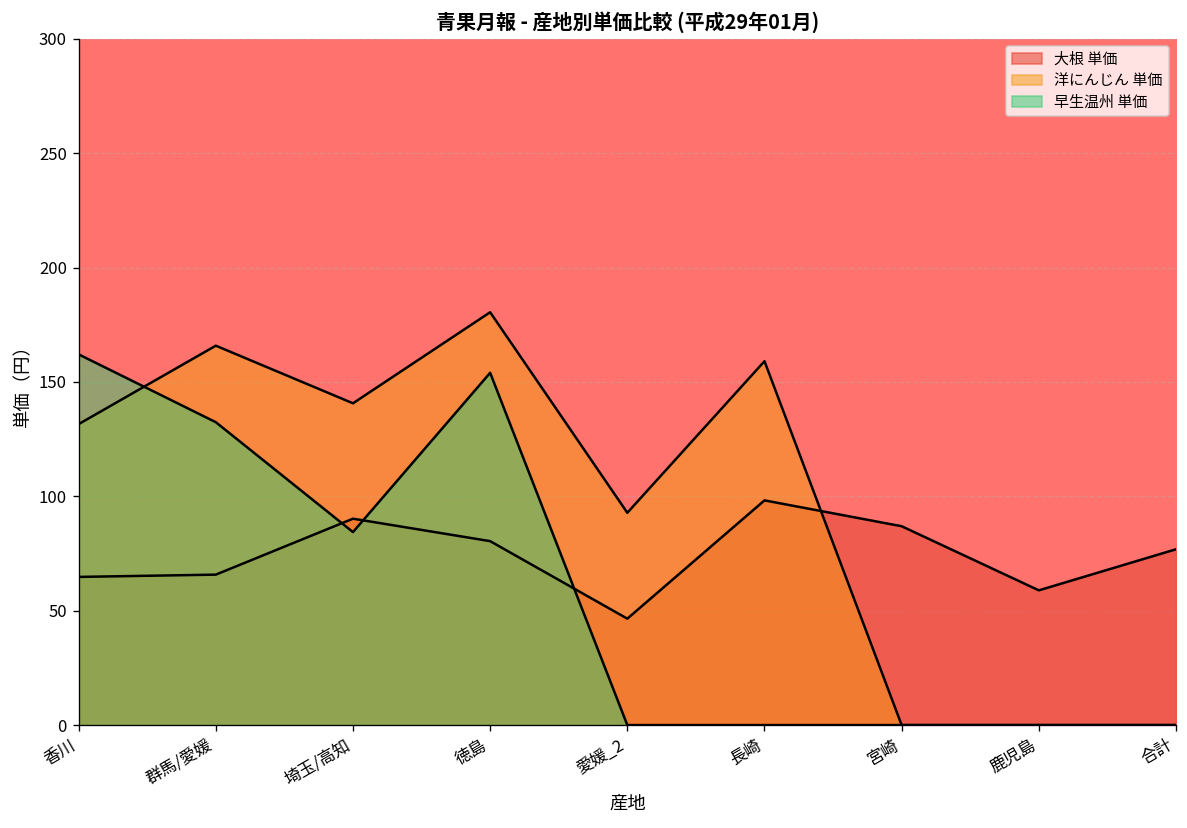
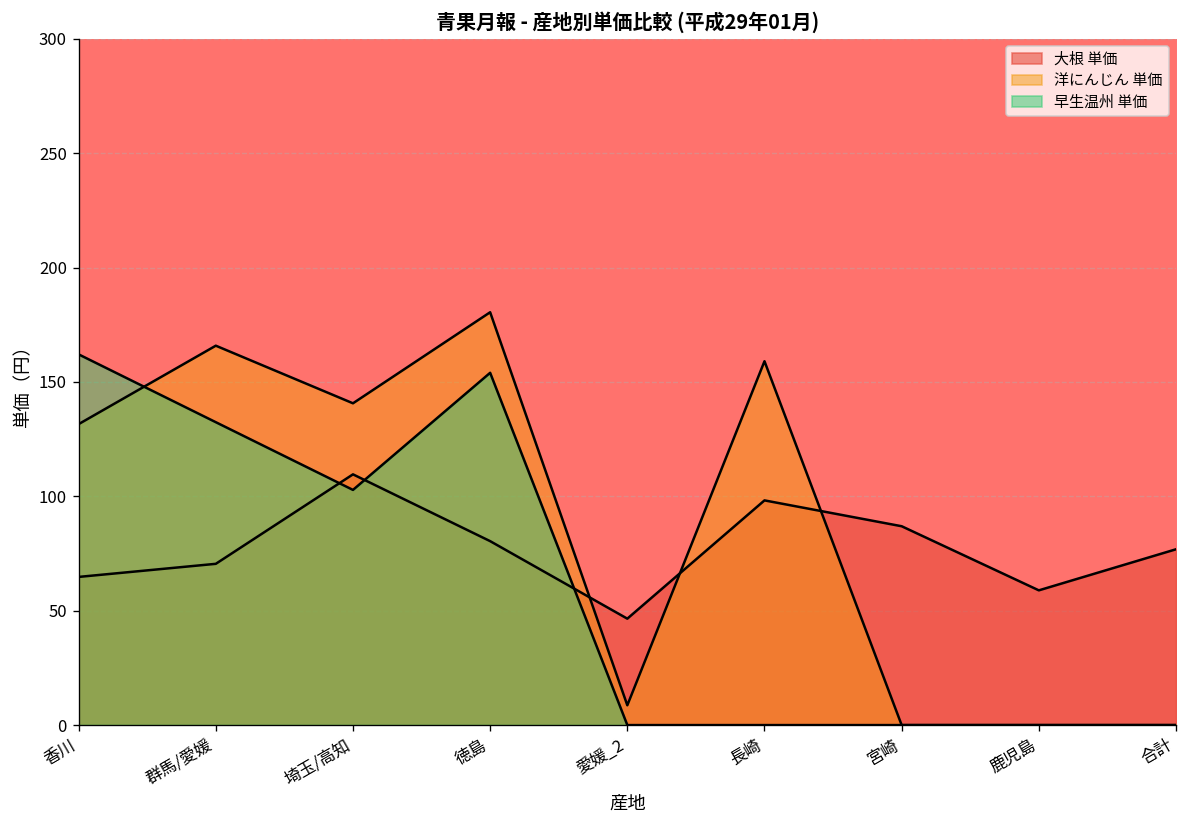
  {
    "大根 単価": {
      "香川": 65,
-     "群馬/愛媛": 66,
-     "埼玉/高知": 90,
+     "群馬/愛媛": 70,
+     "埼玉/高知": 110,
      "徳島": 80,
      "愛媛_2": 47,
      "長崎": 98,
      "宮崎": 87,
      "鹿児島": 59,
      "合計": 77
    },
    "洋にんじん 単価": {
      "香川": 132,
      "群馬/愛媛": 166,
      "埼玉/高知": 141,
      "徳島": 180,
-     "愛媛_2": 93,
+     "愛媛_2": 9,
      "長崎": 159
    },
    "早生温州 単価": {
      "香川": 162,
      "群馬/愛媛": 132,
-     "埼玉/高知": 84,
+     "埼玉/高知": 103,
      "徳島": 154,
      "愛媛_2": 0,
      "長崎": 0
    }
  }
